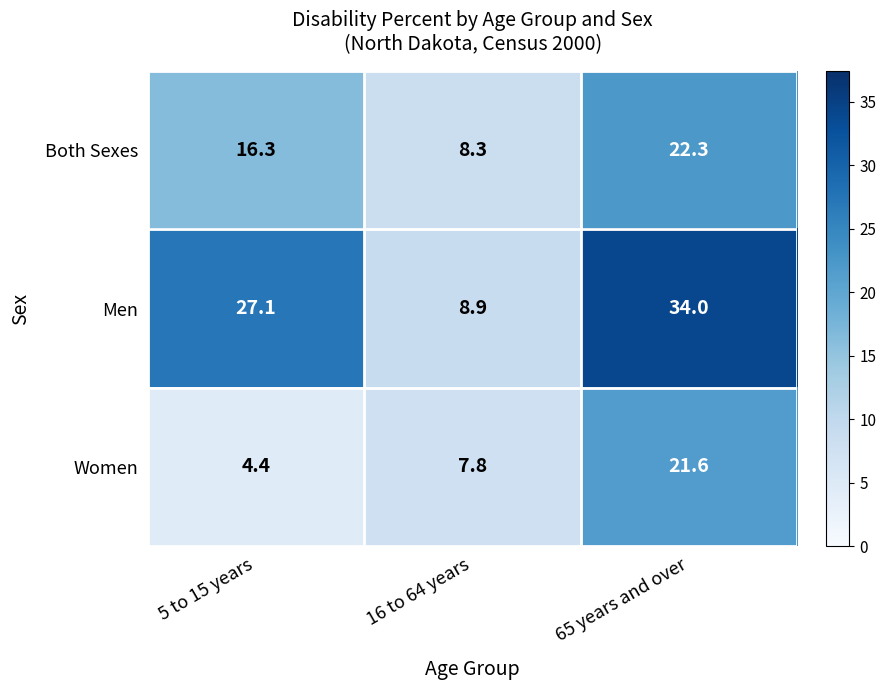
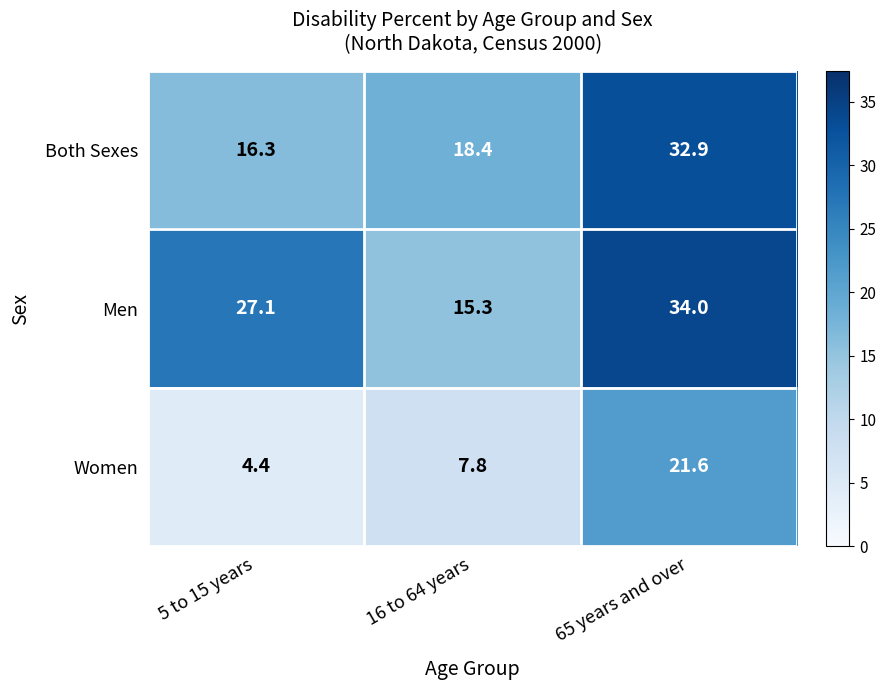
  {
    "Both Sexes": {
      "5 to 15 years": 16.3,
-     "16 to 64 years": 8.3,
-     "65 years and over": 22.3
+     "16 to 64 years": 18.4,
+     "65 years and over": 32.9
    },
    "Men": {
      "5 to 15 years": 27.1,
-     "16 to 64 years": 8.9,
+     "16 to 64 years": 15.3,
      "65 years and over": 34.0
    },
    "Women": {
      "5 to 15 years": 4.4,
      "16 to 64 years": 7.8,
      "65 years and over": 21.6
    }
  }
